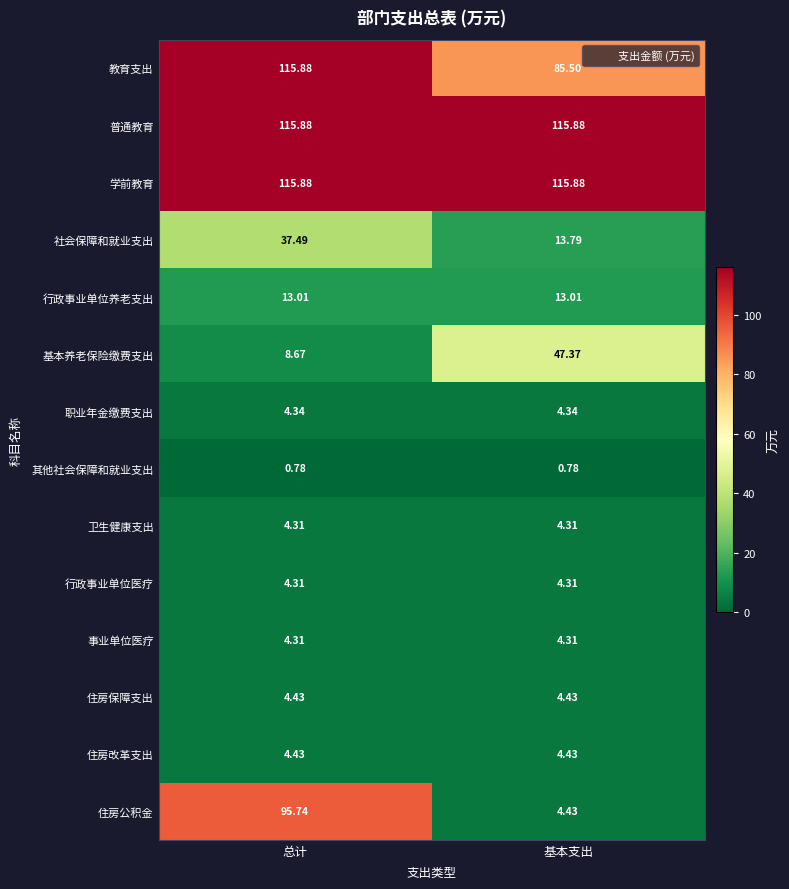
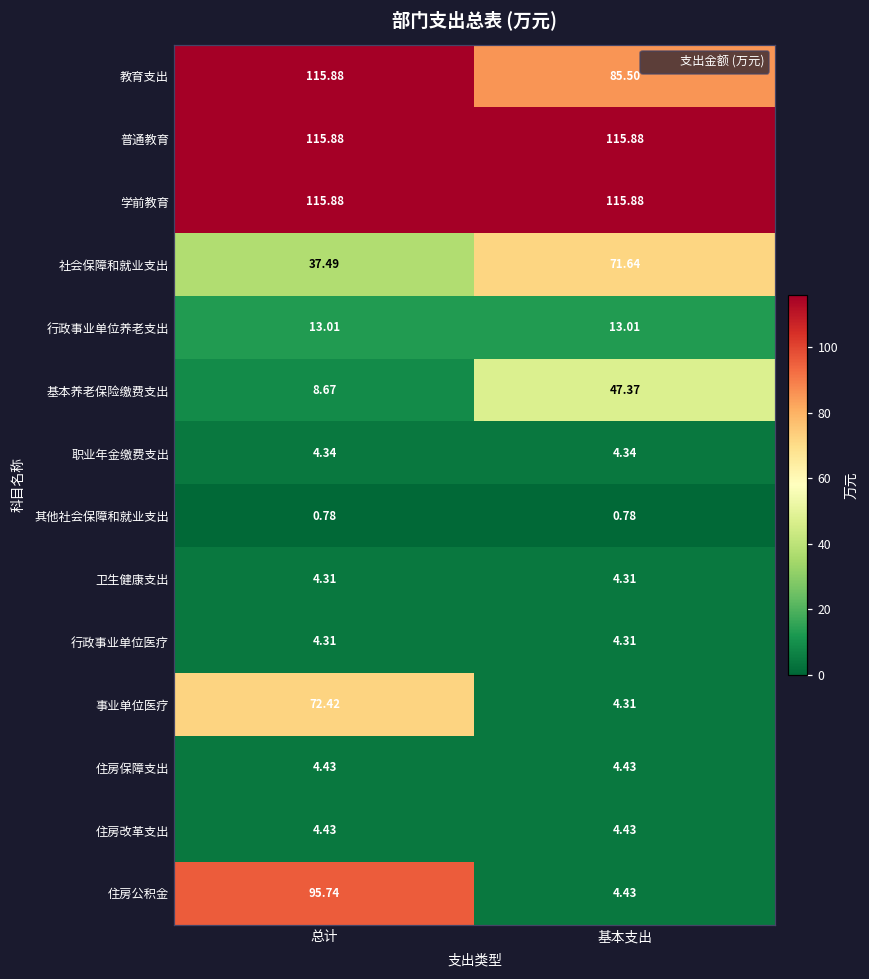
  {
    "教育支出": {
      "总计": 115.88,
      "基本支出": 85.50
    },
    "普通教育": {
      "总计": 115.88,
      "基本支出": 115.88
    },
    "学前教育": {
      "总计": 115.88,
      "基本支出": 115.88
    },
    "社会保障和就业支出": {
      "总计": 37.49,
-     "基本支出": 13.79
+     "基本支出": 71.64
    },
    "行政事业单位养老支出": {
      "总计": 13.01,
      "基本支出": 13.01
    },
    "基本养老保险缴费支出": {
      "总计": 8.67,
      "基本支出": 47.37
    },
    "职业年金缴费支出": {
      "总计": 4.34,
      "基本支出": 4.34
    },
    "其他社会保障和就业支出": {
      "总计": 0.78,
      "基本支出": 0.78
    },
    "卫生健康支出": {
      "总计": 4.31,
      "基本支出": 4.31
    },
    "行政事业单位医疗": {
      "总计": 4.31,
      "基本支出": 4.31
    },
    "事业单位医疗": {
-     "总计": 4.31,
+     "总计": 72.42,
      "基本支出": 4.31
    },
    "住房保障支出": {
      "总计": 4.43,
      "基本支出": 4.43
    },
    "住房改革支出": {
      "总计": 4.43,
      "基本支出": 4.43
    },
    "住房公积金": {
      "总计": 95.74,
      "基本支出": 4.43
    }
  }
